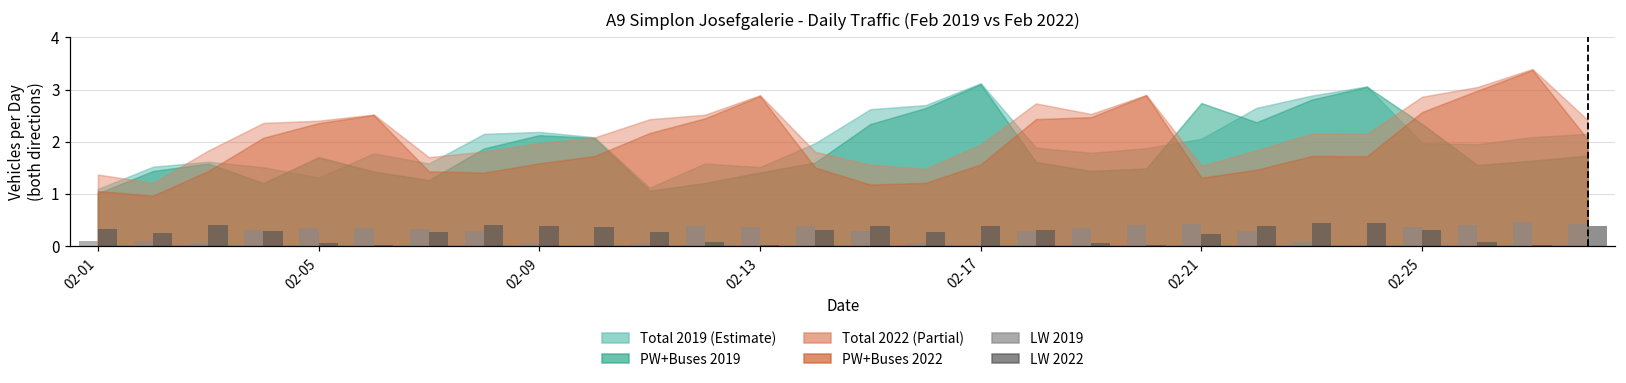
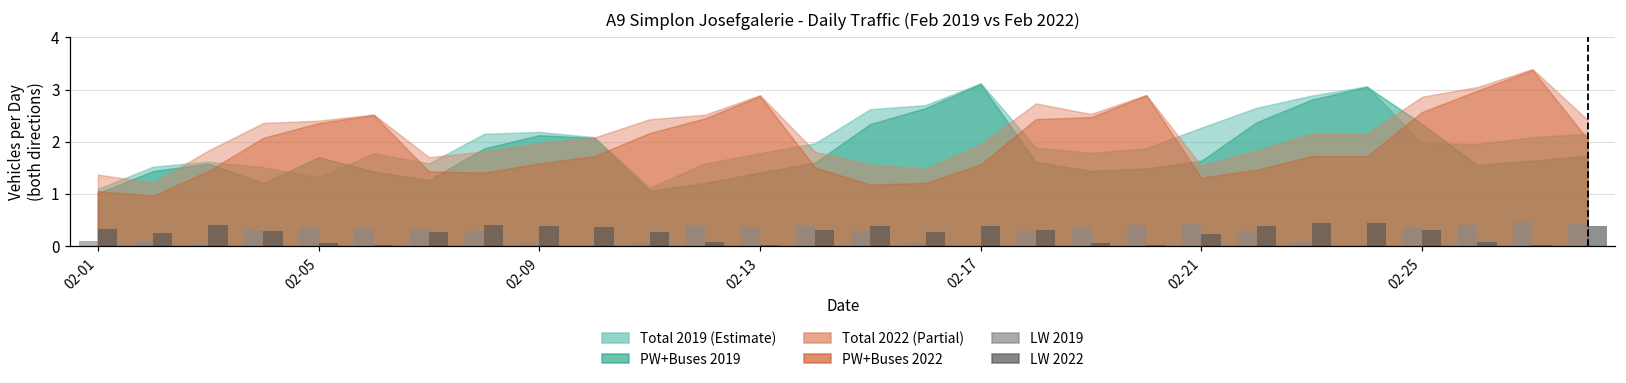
  {
    "Total 2019 (Estimate)": {
      "02-05": 1.3,
      "02-09": 2.2,
-     "02-13": 1.5,
-     "02-21": 2.1,
+     "02-13": 1.8,
+     "02-21": 2.3,
      "02-25": 2.0
    },
    "PW+Buses 2019": {
      "02-05": 1.7,
      "02-09": 2.1,
      "02-13": 1.4,
-     "02-21": 2.7,
+     "02-21": 1.6,
      "02-25": 2.3
    }
  }
